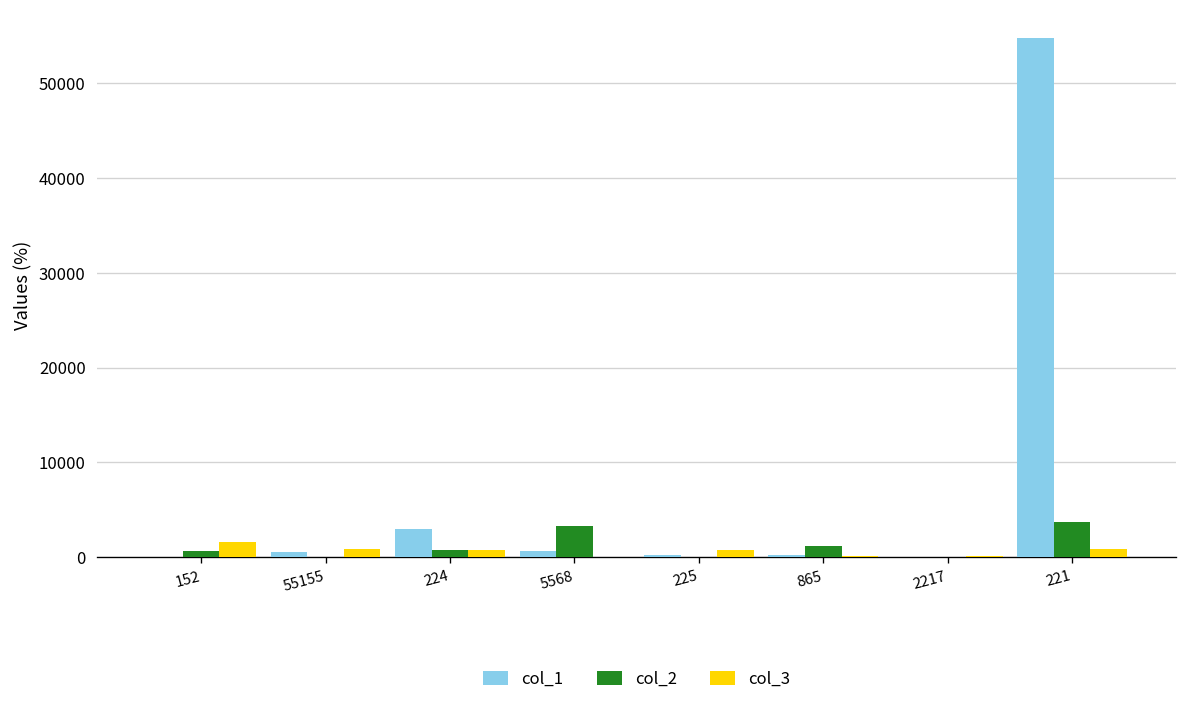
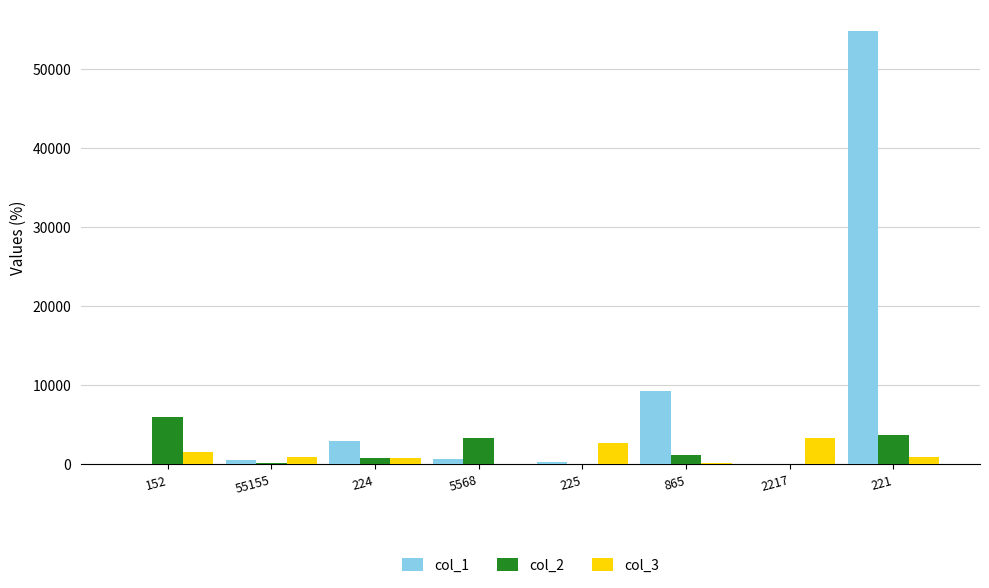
  {
    "col_1": {
      "55155": 1000,
      "224": 3000,
      "5568": 1000,
-     "865": 0,
+     "865": 9000,
      "221": 55000
    },
    "col_2": {
-     "152": 1000,
+     "152": 6000,
      "224": 1000,
      "5568": 3000,
      "865": 1000,
      "221": 4000
    },
    "col_3": {
      "152": 2000,
      "55155": 1000,
      "224": 1000,
-     "225": 1000,
-     "2217": 0,
+     "225": 3000,
+     "2217": 3000,
      "221": 1000
    }
  }
